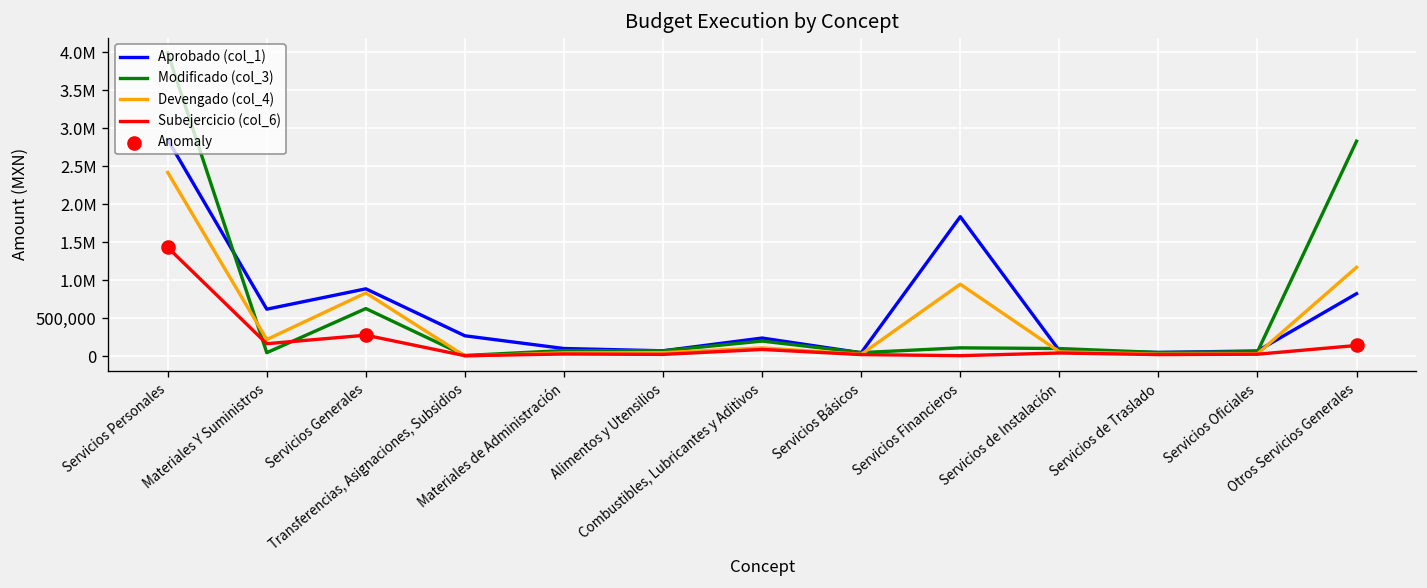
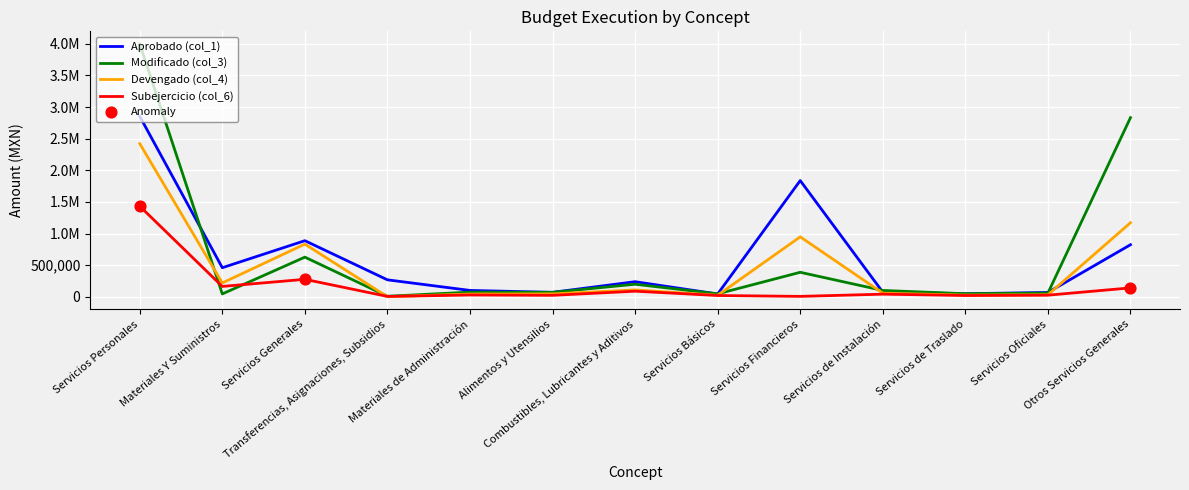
  {
    "Aprobado (col_1)": {
-     "Materiales Y Suministros": "600,000",
+     "Materiales Y Suministros": "500,000",
      "Servicios Generales": "900,000",
      "Transferencias, Asignaciones, Subsidios": "300,000",
      "Servicios Financieros": "1,800,000",
      "Otros Servicios Generales": "800,000"
    },
    "Modificado (col_3)": {
      "Materiales Y Suministros": "0",
      "Servicios Generales": "600,000",
-     "Servicios Financieros": "100,000",
+     "Servicios Financieros": "400,000",
      "Otros Servicios Generales": "2,800,000"
    },
    "Devengado (col_4)": {
      "Servicios Personales": "2,400,000",
      "Materiales Y Suministros": "200,000",
      "Servicios Generales": "800,000",
      "Servicios Financieros": "900,000",
      "Otros Servicios Generales": "1,200,000"
    }
  }
